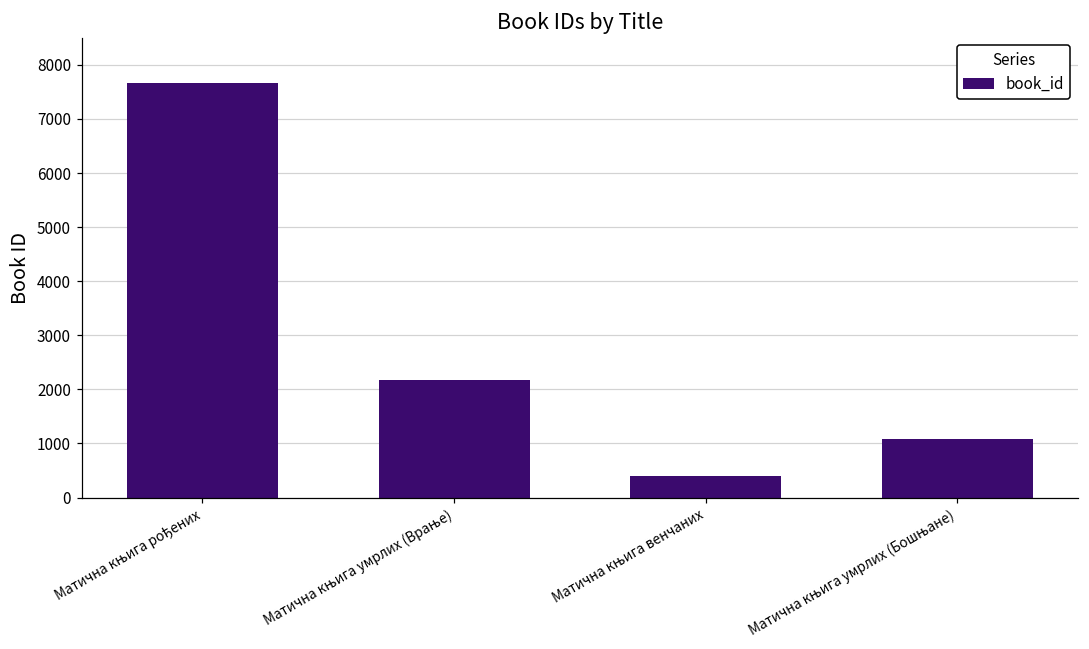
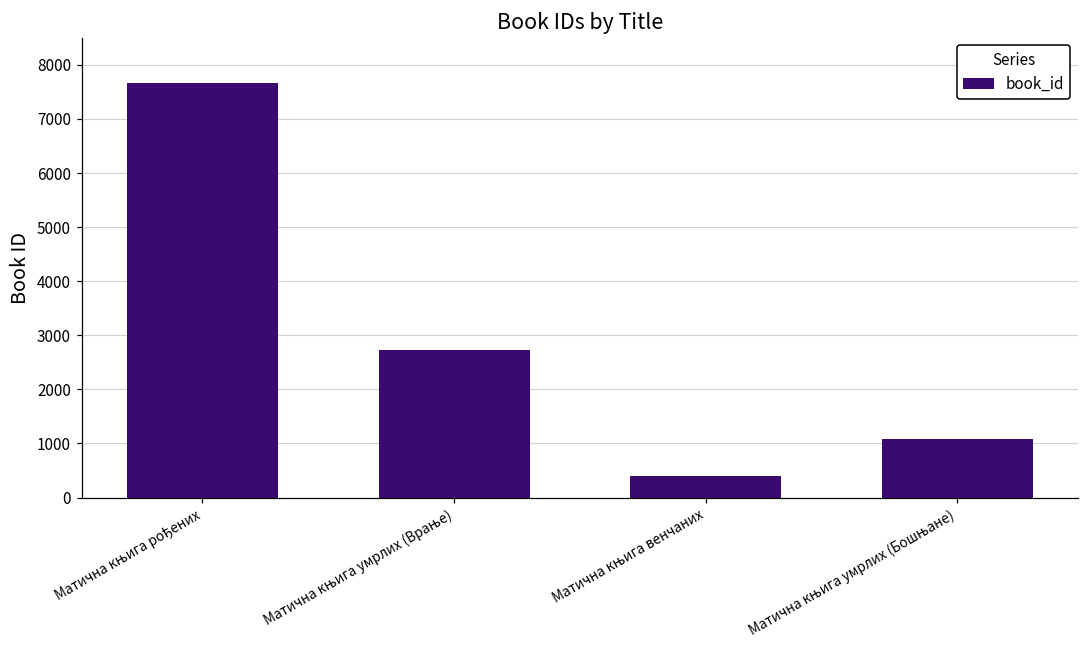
  {
    "Матична књига рођених": 7700,
-   "Матична књига умрлих (Врање)": 2200,
+   "Матична књига умрлих (Врање)": 2700,
    "Матична књига венчаних": 400,
    "Матична књига умрлих (Бошњане)": 1100
  }
